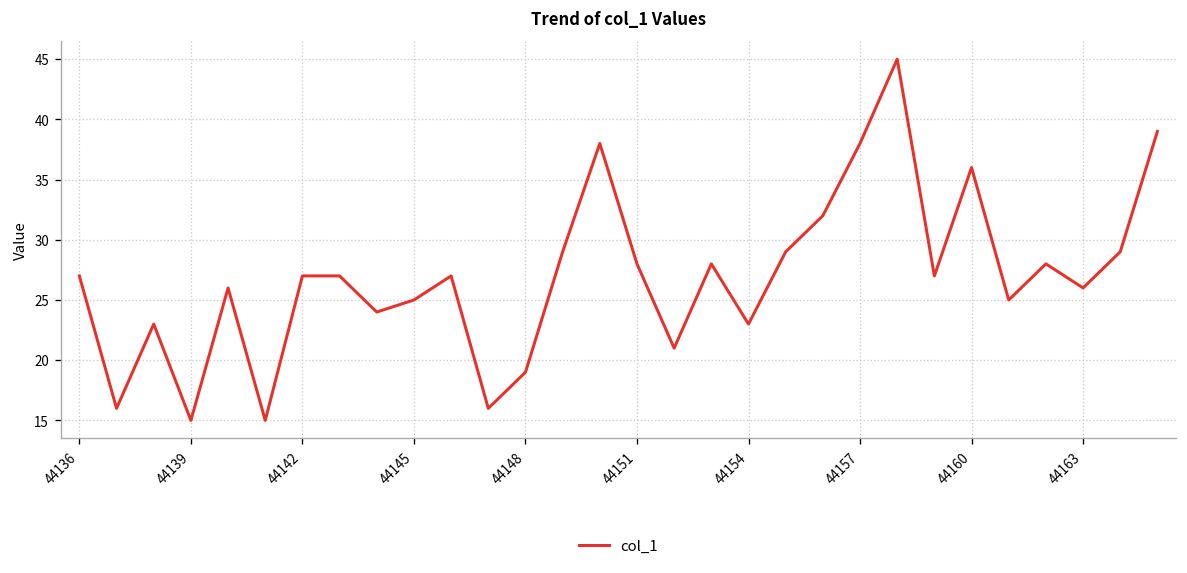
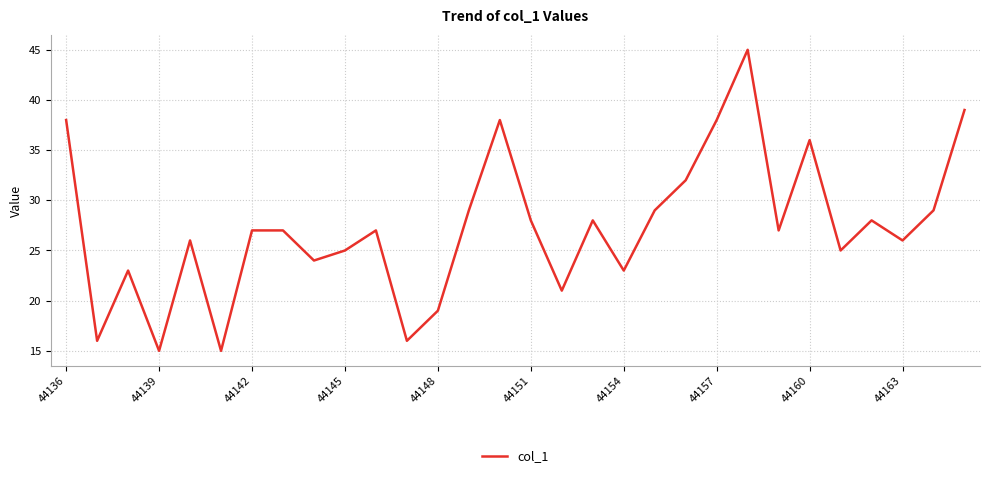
  {
-   "44136": 27,
+   "44136": 38,
    "44139": 15,
    "44142": 27,
    "44145": 25,
    "44148": 19,
    "44151": 28,
    "44154": 23,
    "44157": 38,
    "44160": 36,
    "44163": 26
  }
